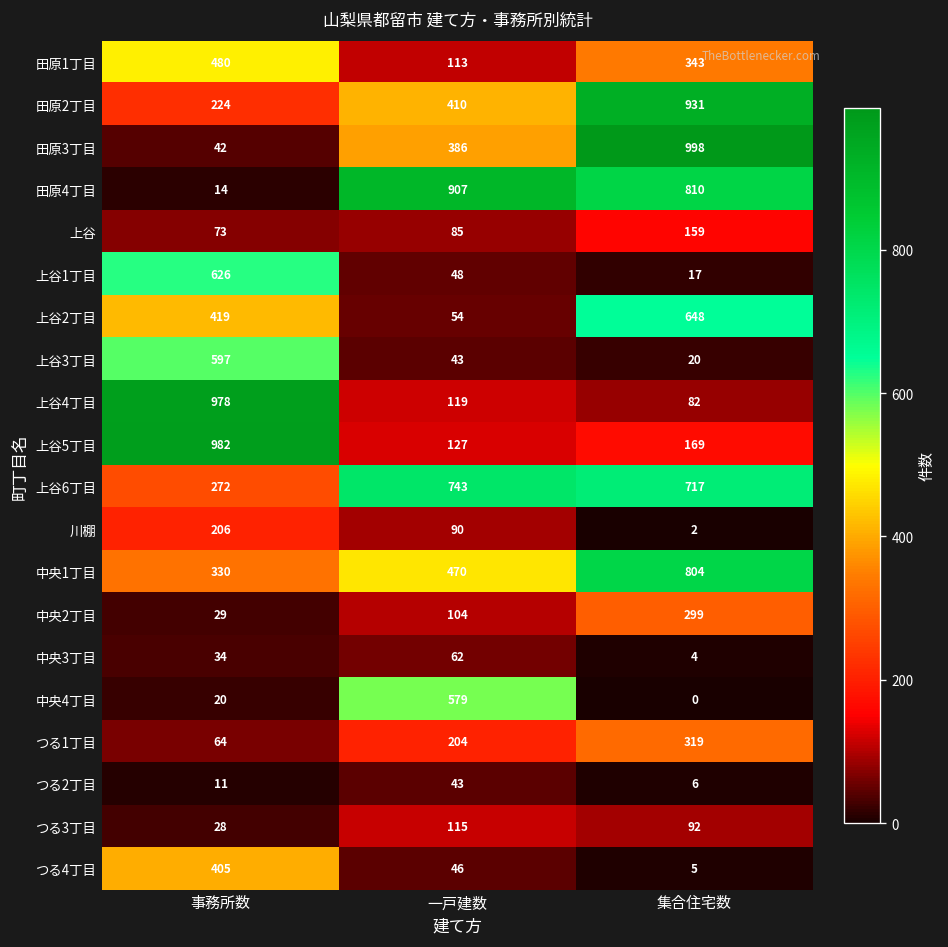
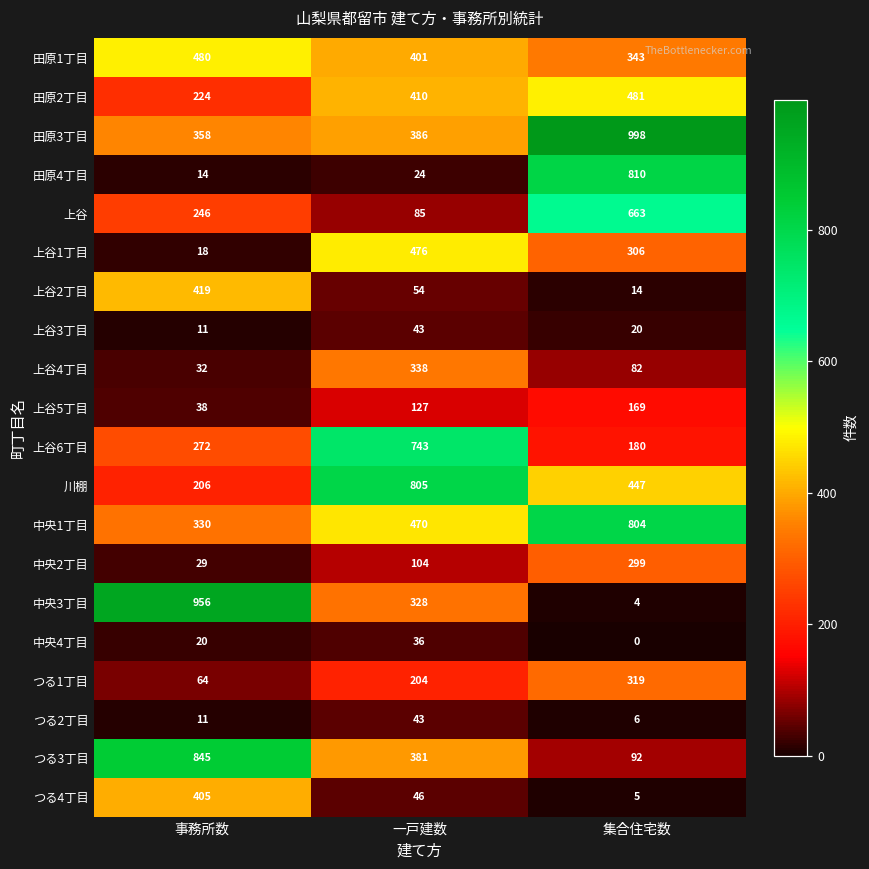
  {
    "田原1丁目": {
      "事務所数": 480,
-     "一戸建数": 113
+     "一戸建数": 401
    },
    "田原2丁目": {
      "事務所数": 224,
      "一戸建数": 410,
-     "集合住宅数": 931
+     "集合住宅数": 481
    },
    "田原3丁目": {
-     "事務所数": 42,
+     "事務所数": 358,
      "一戸建数": 386,
      "集合住宅数": 998
    },
    "田原4丁目": {
      "事務所数": 14,
-     "一戸建数": 907,
+     "一戸建数": 24,
      "集合住宅数": 810
    },
    "上谷": {
-     "事務所数": 73,
+     "事務所数": 246,
      "一戸建数": 85,
-     "集合住宅数": 159
+     "集合住宅数": 663
    },
    "上谷1丁目": {
-     "事務所数": 626,
-     "一戸建数": 48,
-     "集合住宅数": 17
+     "事務所数": 18,
+     "一戸建数": 476,
+     "集合住宅数": 306
    },
    "上谷2丁目": {
      "事務所数": 419,
      "一戸建数": 54,
-     "集合住宅数": 648
+     "集合住宅数": 14
    },
    "上谷3丁目": {
-     "事務所数": 597,
+     "事務所数": 11,
      "一戸建数": 43,
      "集合住宅数": 20
    },
    "上谷4丁目": {
-     "事務所数": 978,
-     "一戸建数": 119,
+     "事務所数": 32,
+     "一戸建数": 338,
      "集合住宅数": 82
    },
    "上谷5丁目": {
-     "事務所数": 982,
+     "事務所数": 38,
      "一戸建数": 127,
      "集合住宅数": 169
    },
    "上谷6丁目": {
      "事務所数": 272,
      "一戸建数": 743,
-     "集合住宅数": 717
+     "集合住宅数": 180
    },
    "川棚": {
      "事務所数": 206,
-     "一戸建数": 90,
-     "集合住宅数": 2
+     "一戸建数": 805,
+     "集合住宅数": 447
    },
    "中央1丁目": {
      "事務所数": 330,
      "一戸建数": 470,
      "集合住宅数": 804
    },
    "中央2丁目": {
      "事務所数": 29,
      "一戸建数": 104,
      "集合住宅数": 299
    },
    "中央3丁目": {
-     "事務所数": 34,
-     "一戸建数": 62,
+     "事務所数": 956,
+     "一戸建数": 328,
      "集合住宅数": 4
    },
    "中央4丁目": {
      "事務所数": 20,
-     "一戸建数": 579,
+     "一戸建数": 36,
      "集合住宅数": 0
    },
    "つる1丁目": {
      "事務所数": 64,
      "一戸建数": 204,
      "集合住宅数": 319
    },
    "つる2丁目": {
      "事務所数": 11,
      "一戸建数": 43,
      "集合住宅数": 6
    },
    "つる3丁目": {
-     "事務所数": 28,
-     "一戸建数": 115,
+     "事務所数": 845,
+     "一戸建数": 381,
      "集合住宅数": 92
    },
    "つる4丁目": {
      "事務所数": 405,
      "一戸建数": 46,
      "集合住宅数": 5
    }
  }
